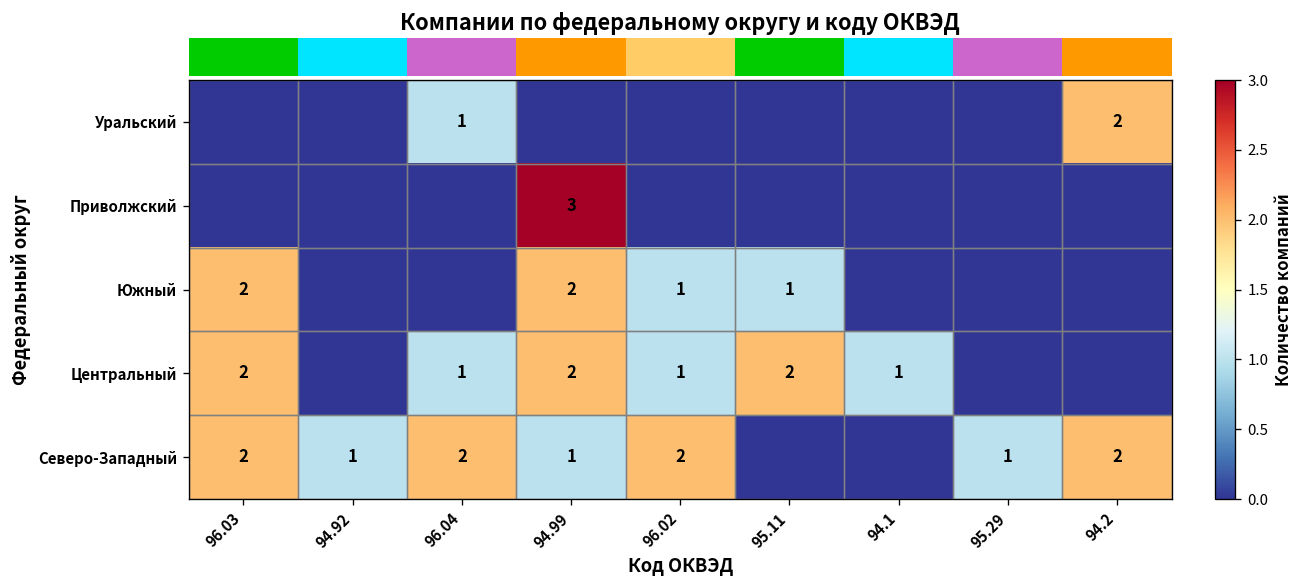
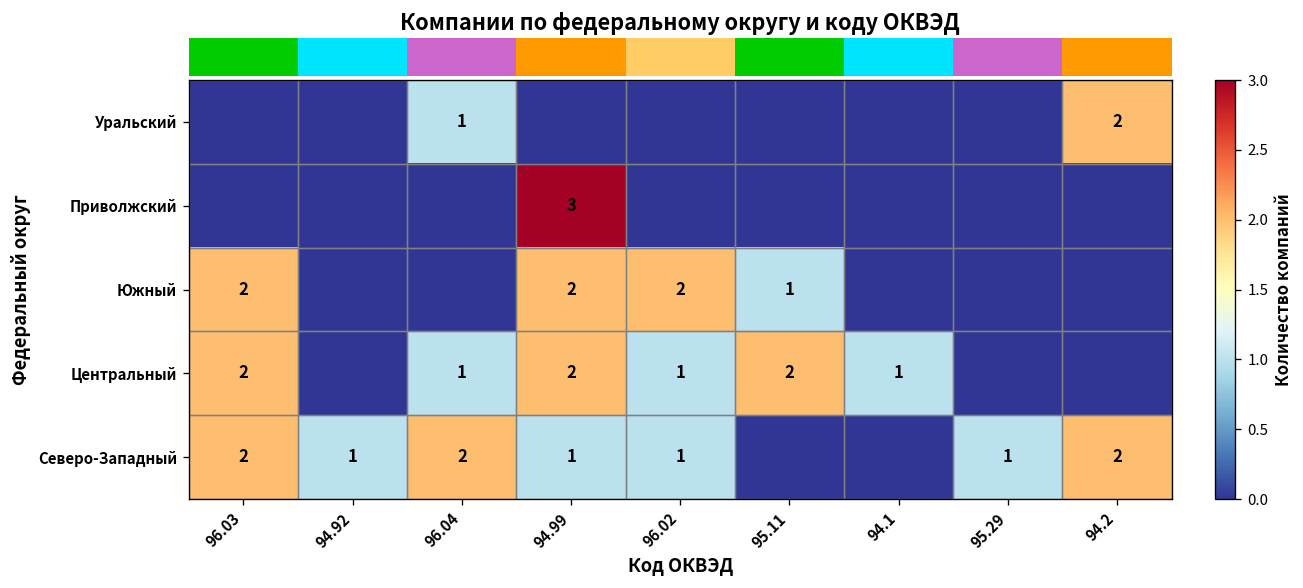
  {
    "Уральский": {
      "96.04": 1,
      "94.2": 2
    },
    "Приволжский": {
      "94.99": 3
    },
    "Южный": {
      "96.03": 2,
      "94.99": 2,
-     "96.02": 1,
+     "96.02": 2,
      "95.11": 1
    },
    "Центральный": {
      "96.03": 2,
      "96.04": 1,
      "94.99": 2,
      "96.02": 1,
      "95.11": 2,
      "94.1": 1
    },
    "Северо-Западный": {
      "96.03": 2,
      "94.92": 1,
      "96.04": 2,
      "94.99": 1,
-     "96.02": 2,
+     "96.02": 1,
      "95.29": 1,
      "94.2": 2
    }
  }
